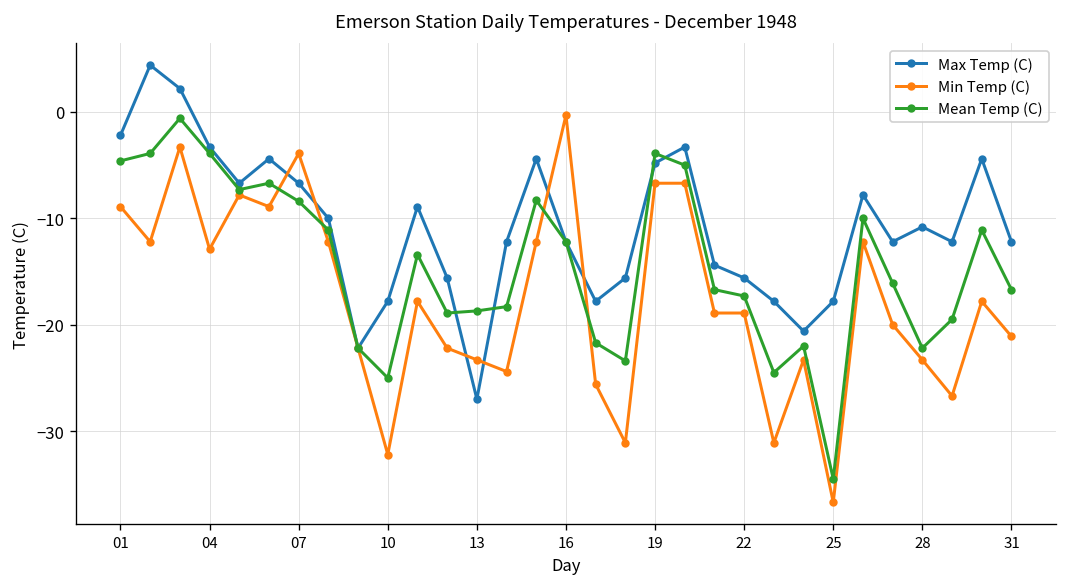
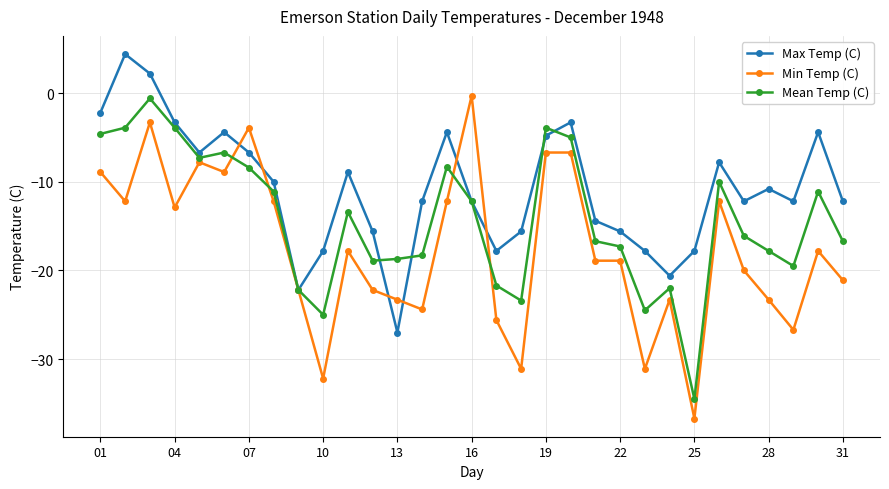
  {
    "Max Temp (C)": {
      "01": -2,
      "04": -3,
      "07": -7,
      "10": -18,
      "13": -27,
      "19": -5,
      "22": -16,
      "25": -18,
      "28": -11,
      "31": -12
    },
    "Min Temp (C)": {
      "01": -9,
      "04": -13,
      "07": -4,
      "10": -32,
      "13": -23,
      "16": 0,
      "19": -7,
      "22": -19,
      "25": -37,
      "28": -23,
      "31": -21
    },
    "Mean Temp (C)": {
      "01": -5,
      "04": -4,
      "07": -8,
      "10": -25,
      "13": -19,
      "19": -4,
      "22": -17,
      "25": -35,
-     "28": -22,
+     "28": -18,
      "31": -17
    }
  }
